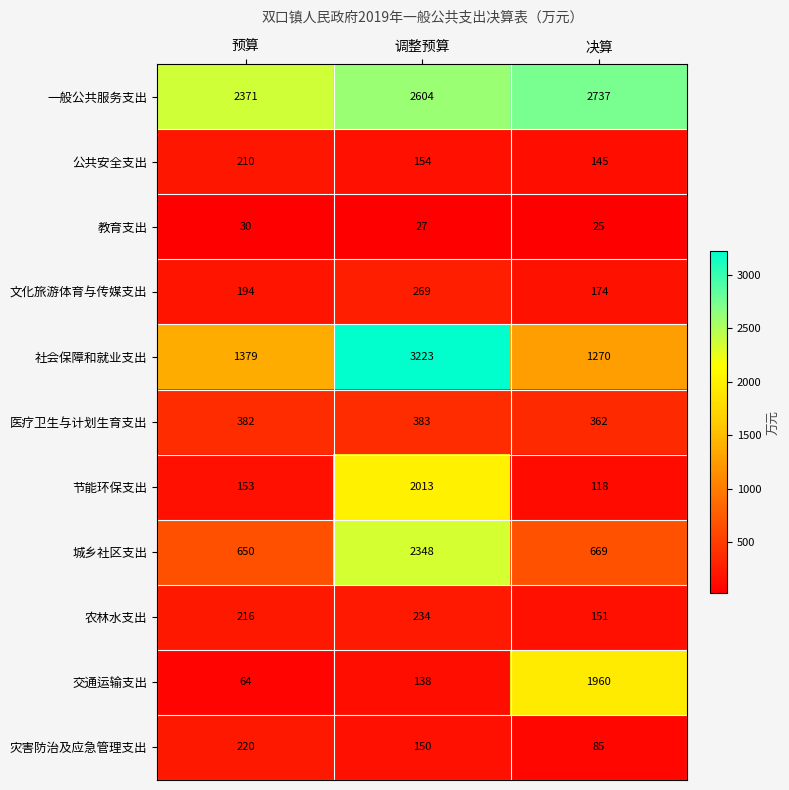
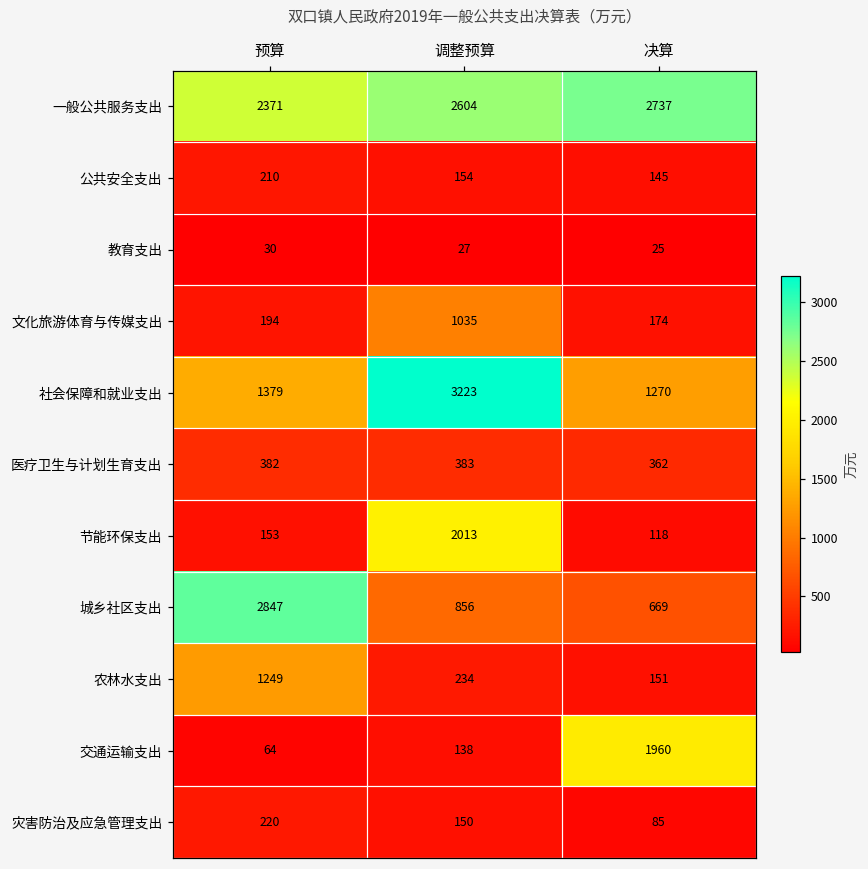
  {
    "一般公共服务支出": {
      "预算": 2371,
      "调整预算": 2604,
      "决算": 2737
    },
    "公共安全支出": {
      "预算": 210,
      "调整预算": 154,
      "决算": 145
    },
    "教育支出": {
      "预算": 30,
      "调整预算": 27,
      "决算": 25
    },
    "文化旅游体育与传媒支出": {
      "预算": 194,
-     "调整预算": 269,
+     "调整预算": 1035,
      "决算": 174
    },
    "社会保障和就业支出": {
      "预算": 1379,
      "调整预算": 3223,
      "决算": 1270
    },
    "医疗卫生与计划生育支出": {
      "预算": 382,
      "调整预算": 383,
      "决算": 362
    },
    "节能环保支出": {
      "预算": 153,
      "调整预算": 2013,
      "决算": 118
    },
    "城乡社区支出": {
-     "预算": 650,
-     "调整预算": 2348,
+     "预算": 2847,
+     "调整预算": 856,
      "决算": 669
    },
    "农林水支出": {
-     "预算": 216,
+     "预算": 1249,
      "调整预算": 234,
      "决算": 151
    },
    "交通运输支出": {
      "预算": 64,
      "调整预算": 138,
      "决算": 1960
    },
    "灾害防治及应急管理支出": {
      "预算": 220,
      "调整预算": 150,
      "决算": 85
    }
  }
